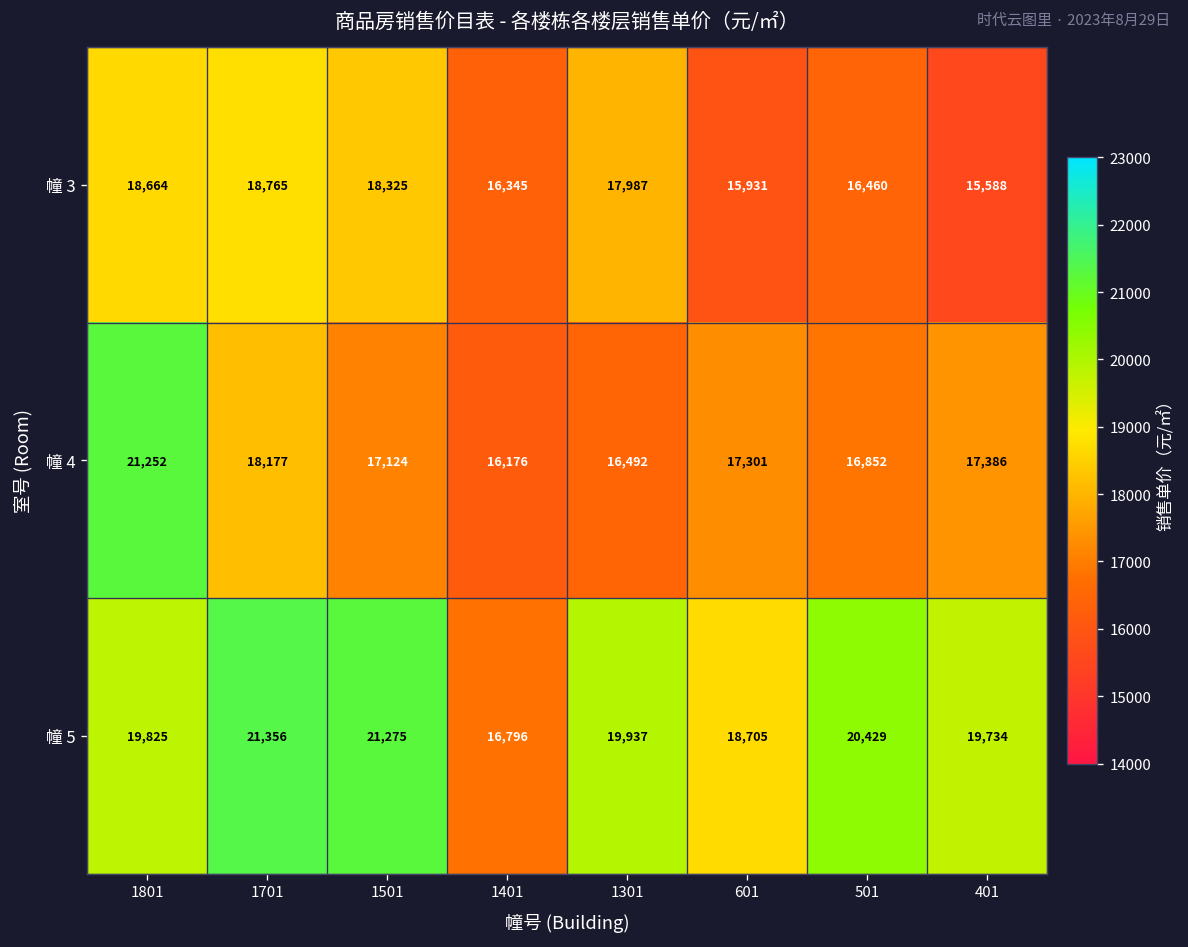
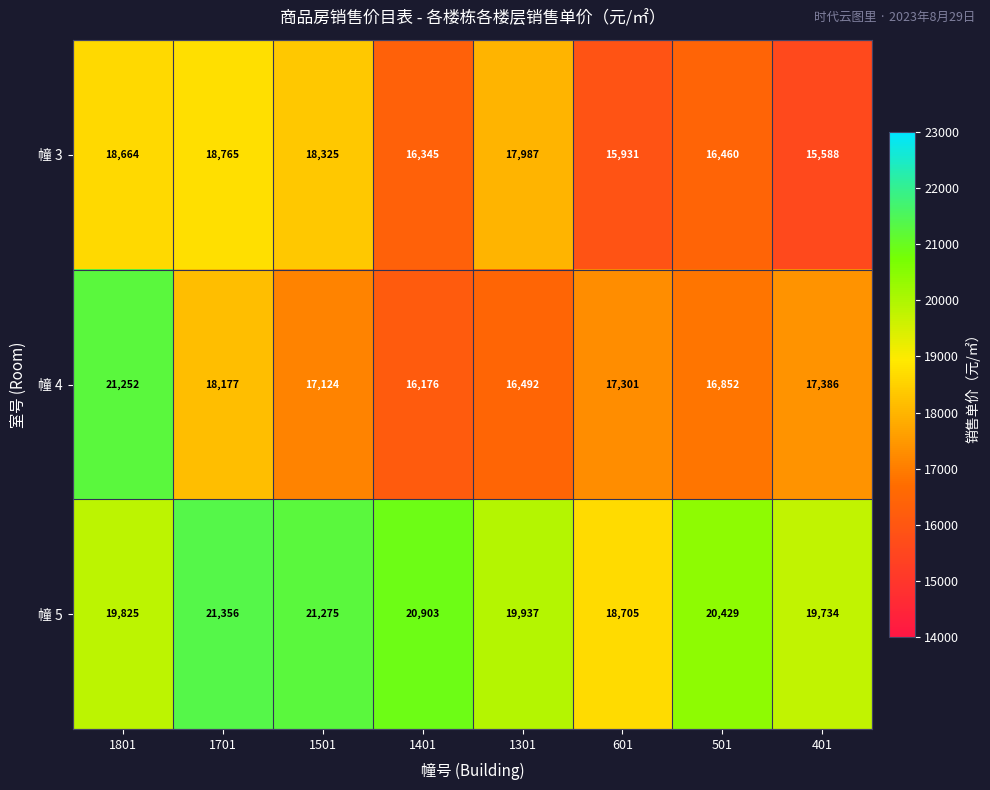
  {
    "幢 3": {
      "1801": "18,664",
      "1701": "18,765",
      "1501": "18,325",
      "1401": "16,345",
      "1301": "17,987",
      "601": "15,931",
      "501": "16,460",
      "401": "15,588"
    },
    "幢 4": {
      "1801": "21,252",
      "1701": "18,177",
      "1501": "17,124",
      "1401": "16,176",
      "1301": "16,492",
      "601": "17,301",
      "501": "16,852",
      "401": "17,386"
    },
    "幢 5": {
      "1801": "19,825",
      "1701": "21,356",
      "1501": "21,275",
-     "1401": "16,796",
+     "1401": "20,903",
      "1301": "19,937",
      "601": "18,705",
      "501": "20,429",
      "401": "19,734"
    }
  }
